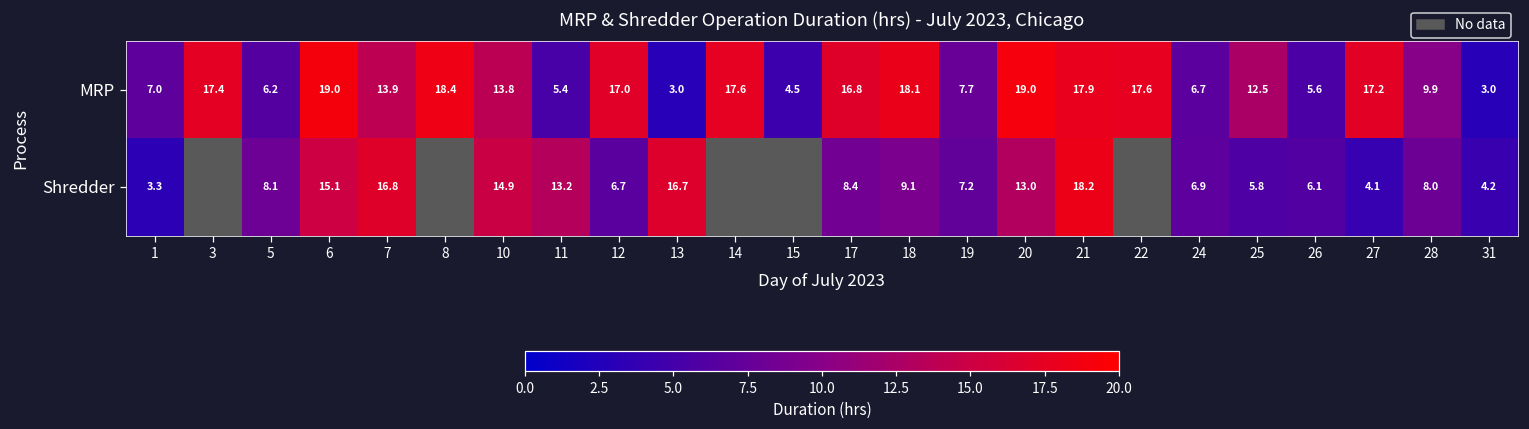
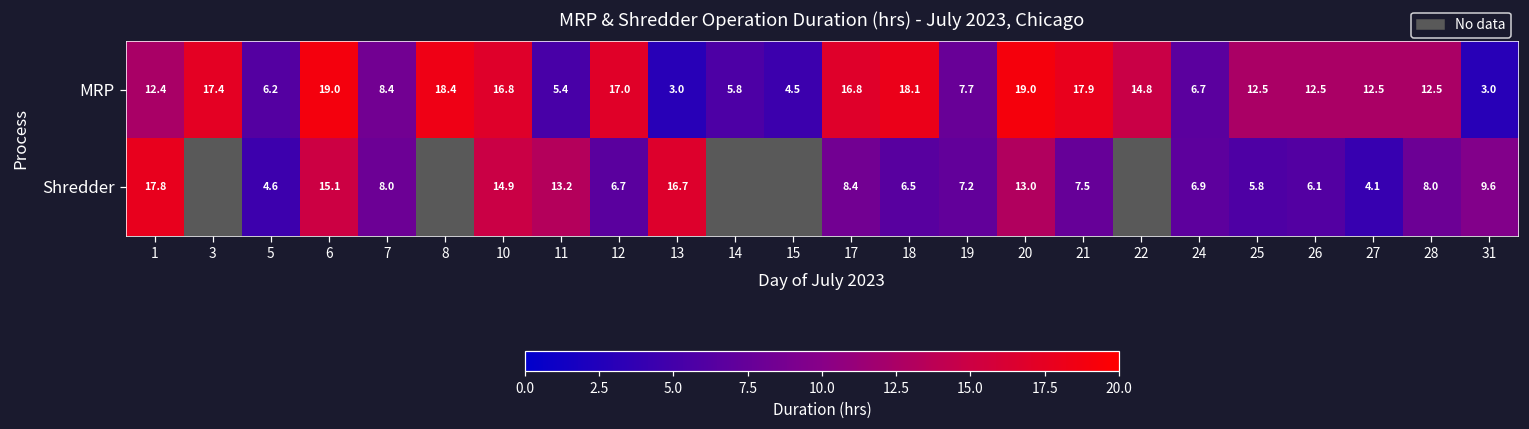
  {
    "MRP": {
-     "1": 7.0,
+     "1": 12.4,
      "3": 17.4,
      "5": 6.2,
      "6": 19.0,
-     "7": 13.9,
+     "7": 8.4,
      "8": 18.4,
-     "10": 13.8,
+     "10": 16.8,
      "11": 5.4,
      "12": 17.0,
      "13": 3.0,
-     "14": 17.6,
+     "14": 5.8,
      "15": 4.5,
      "17": 16.8,
      "18": 18.1,
      "19": 7.7,
      "20": 19.0,
      "21": 17.9,
-     "22": 17.6,
+     "22": 14.8,
      "24": 6.7,
      "25": 12.5,
-     "26": 5.6,
-     "27": 17.2,
-     "28": 9.9,
+     "26": 12.5,
+     "27": 12.5,
+     "28": 12.5,
      "31": 3.0
    },
    "Shredder": {
-     "1": 3.3,
-     "5": 8.1,
+     "1": 17.8,
+     "5": 4.6,
      "6": 15.1,
-     "7": 16.8,
+     "7": 8.0,
      "10": 14.9,
      "11": 13.2,
      "12": 6.7,
      "13": 16.7,
      "17": 8.4,
-     "18": 9.1,
+     "18": 6.5,
      "19": 7.2,
      "20": 13.0,
-     "21": 18.2,
+     "21": 7.5,
      "24": 6.9,
      "25": 5.8,
      "26": 6.1,
      "27": 4.1,
      "28": 8.0,
-     "31": 4.2
+     "31": 9.6
    }
  }
